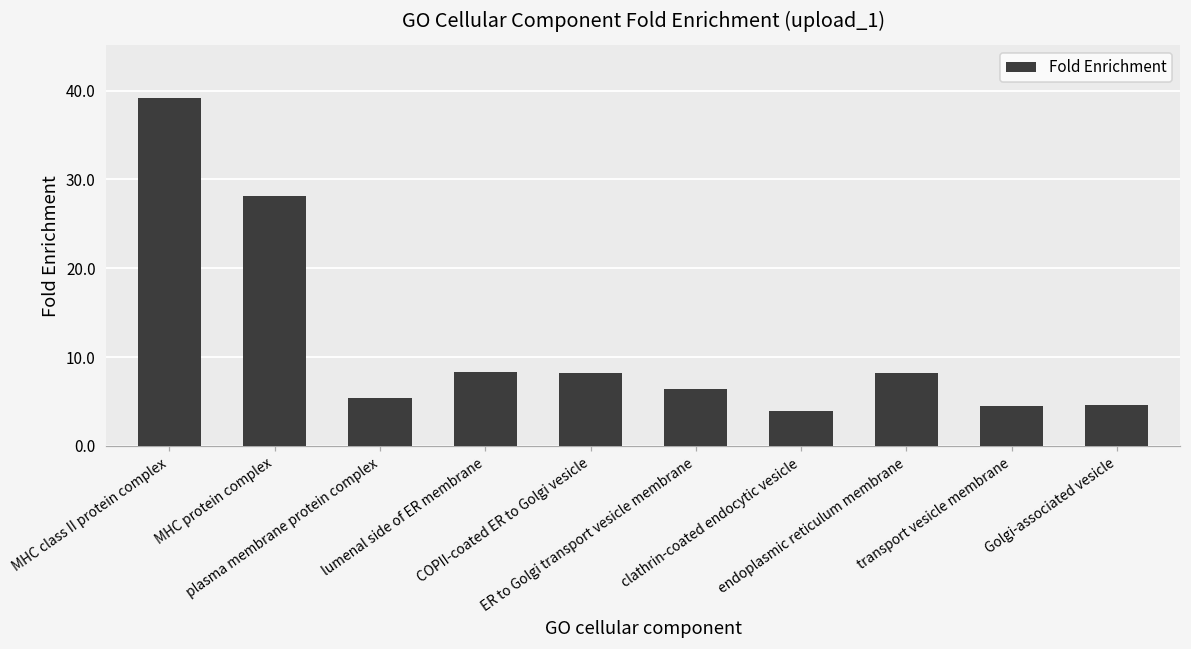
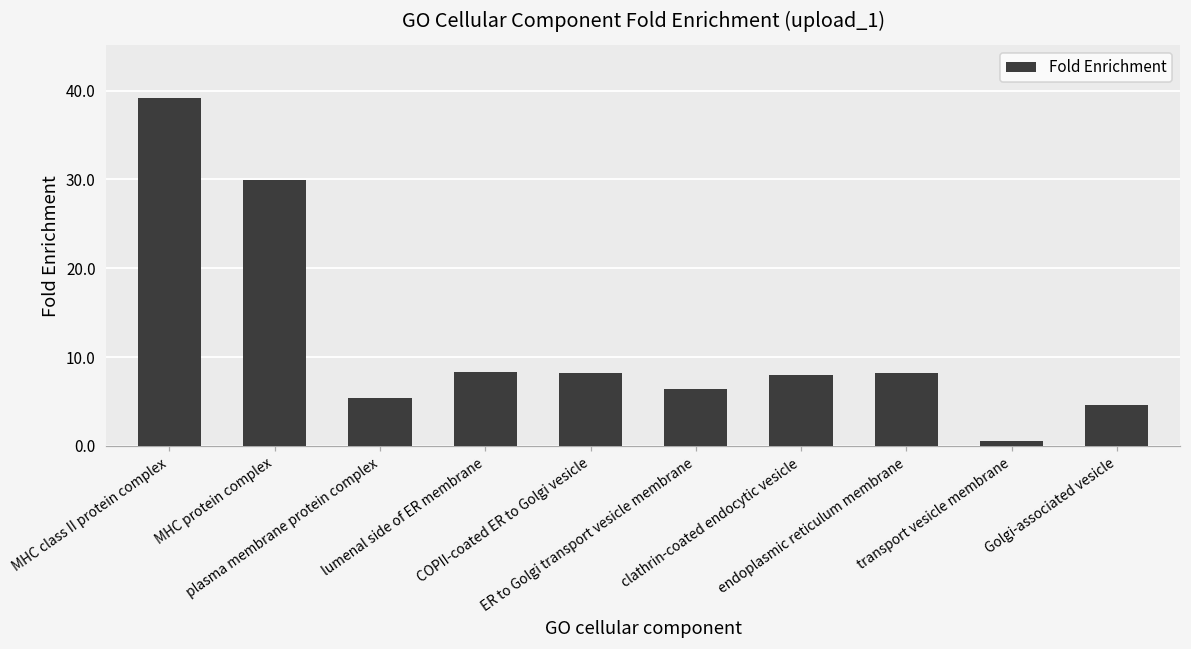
  {
    "MHC class II protein complex": 39,
-   "MHC protein complex": 28,
+   "MHC protein complex": 30,
    "plasma membrane protein complex": 5,
    "lumenal side of ER membrane": 8,
    "COPII-coated ER to Golgi vesicle": 8,
    "ER to Golgi transport vesicle membrane": 6,
-   "clathrin-coated endocytic vesicle": 4,
+   "clathrin-coated endocytic vesicle": 8,
    "endoplasmic reticulum membrane": 8,
-   "transport vesicle membrane": 4,
+   "transport vesicle membrane": 1,
    "Golgi-associated vesicle": 5
  }
